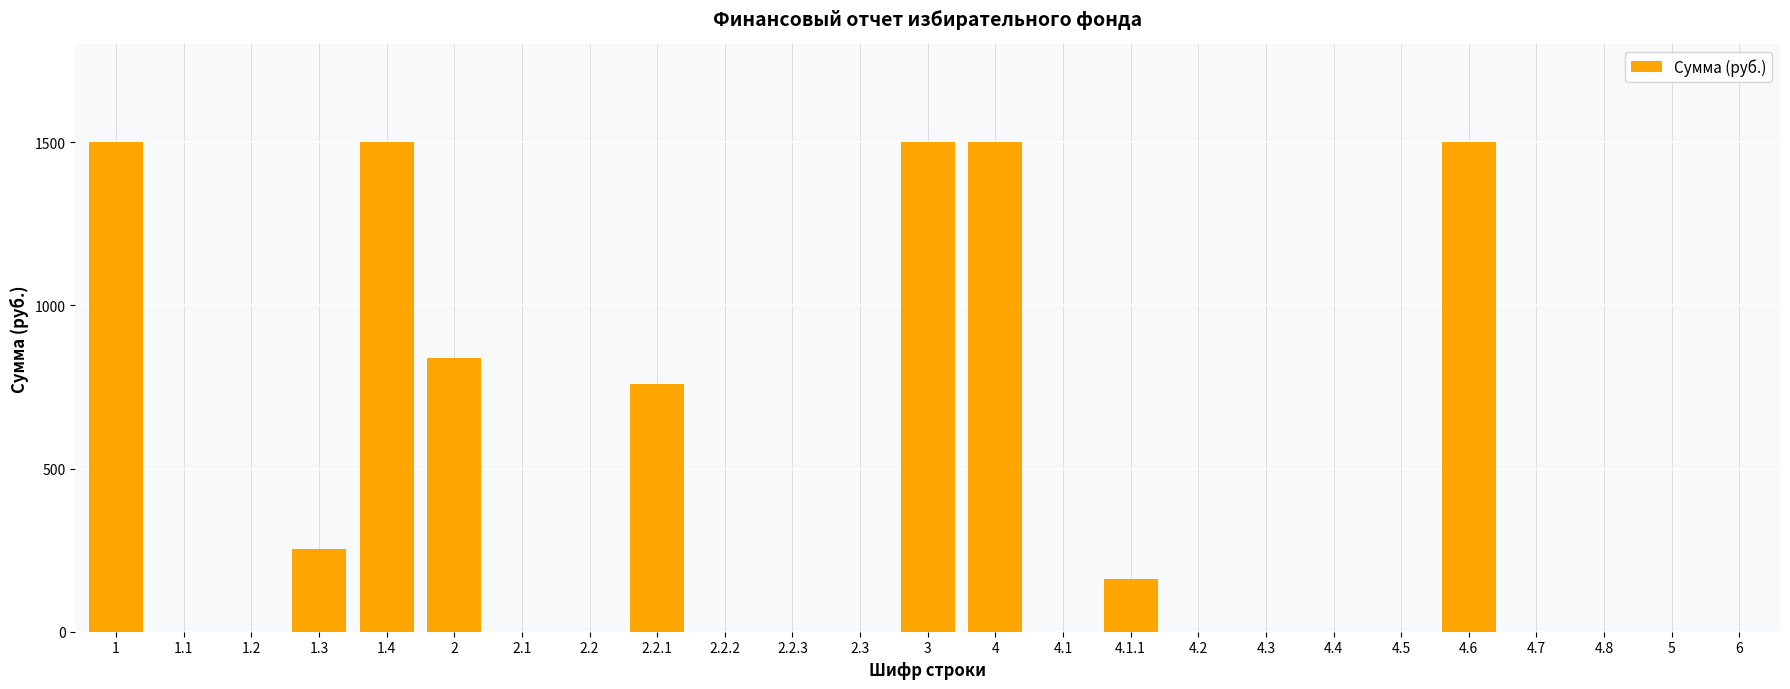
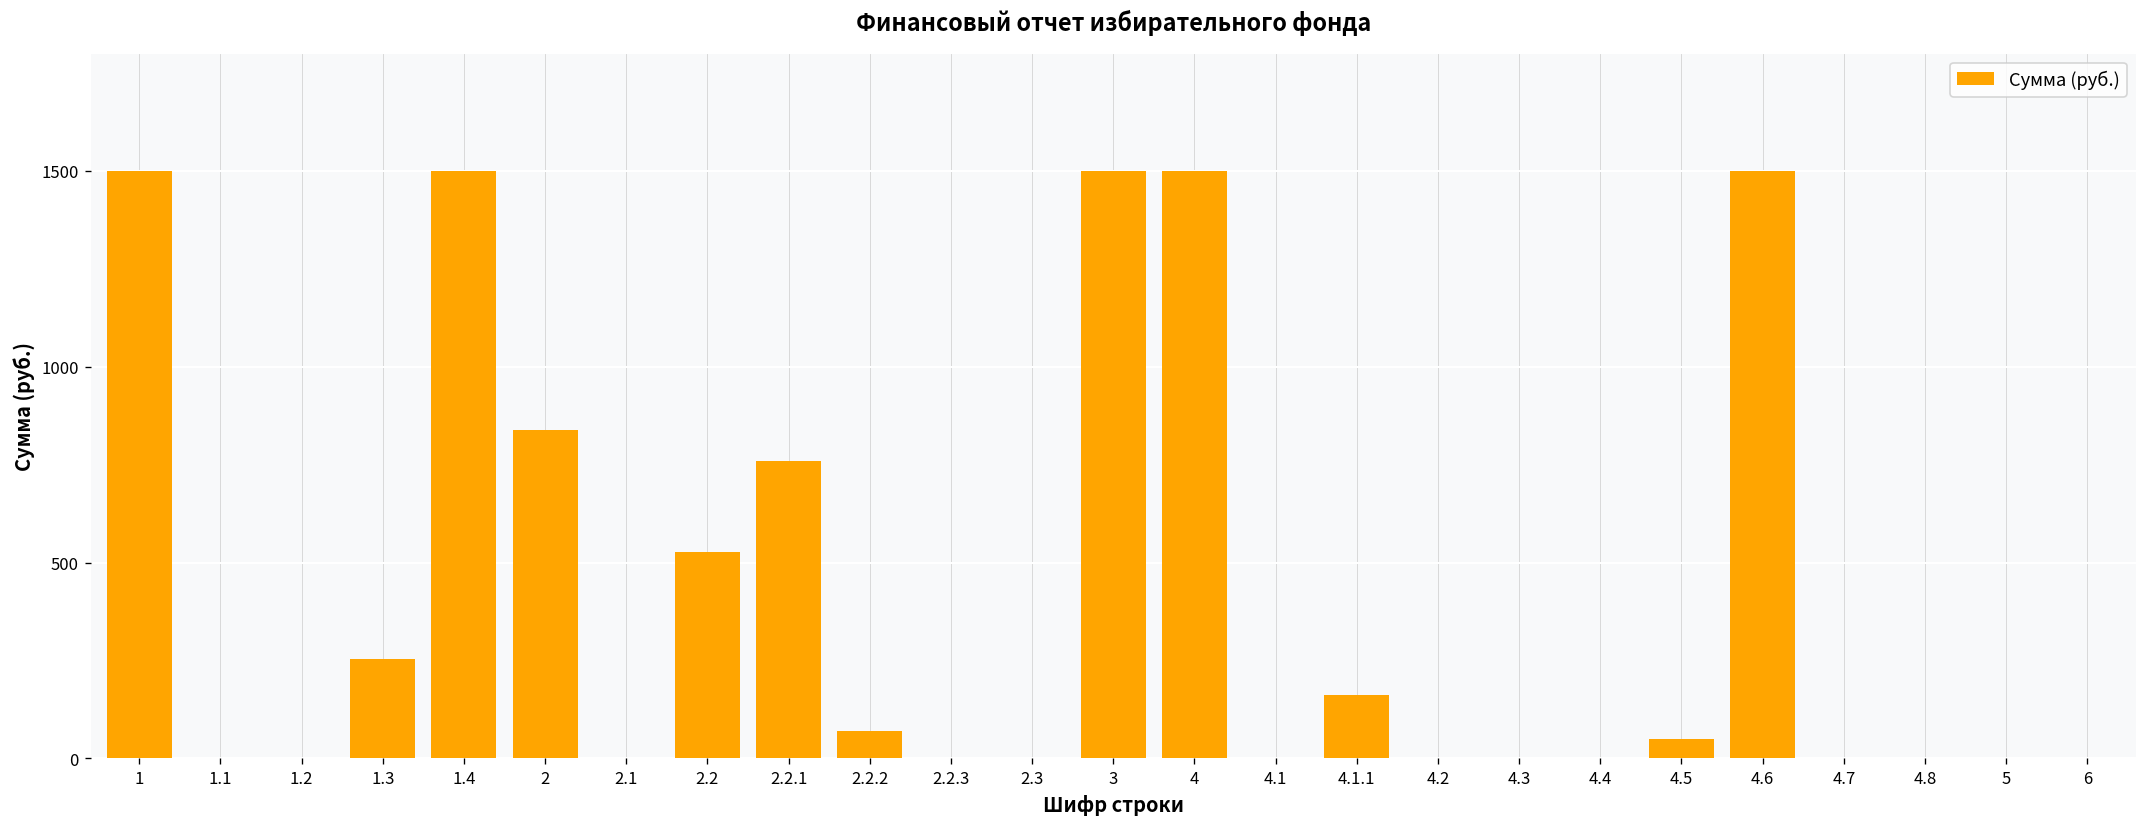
  {
    "1": 1500,
    "1.1": 0,
    "1.2": 0,
    "1.3": 250,
    "1.4": 1500,
    "2": 840,
    "2.1": 0,
-   "2.2": 0,
+   "2.2": 530,
    "2.2.1": 760,
-   "2.2.2": 0,
+   "2.2.2": 70,
    "2.2.3": 0,
    "2.3": 0,
    "3": 1500,
    "4": 1500,
    "4.1": 0,
    "4.1.1": 160,
    "4.2": 0,
    "4.3": 0,
    "4.4": 0,
-   "4.5": 0,
+   "4.5": 50,
    "4.6": 1500,
    "4.7": 0,
    "4.8": 0,
    "5": 0,
    "6": 0
  }
